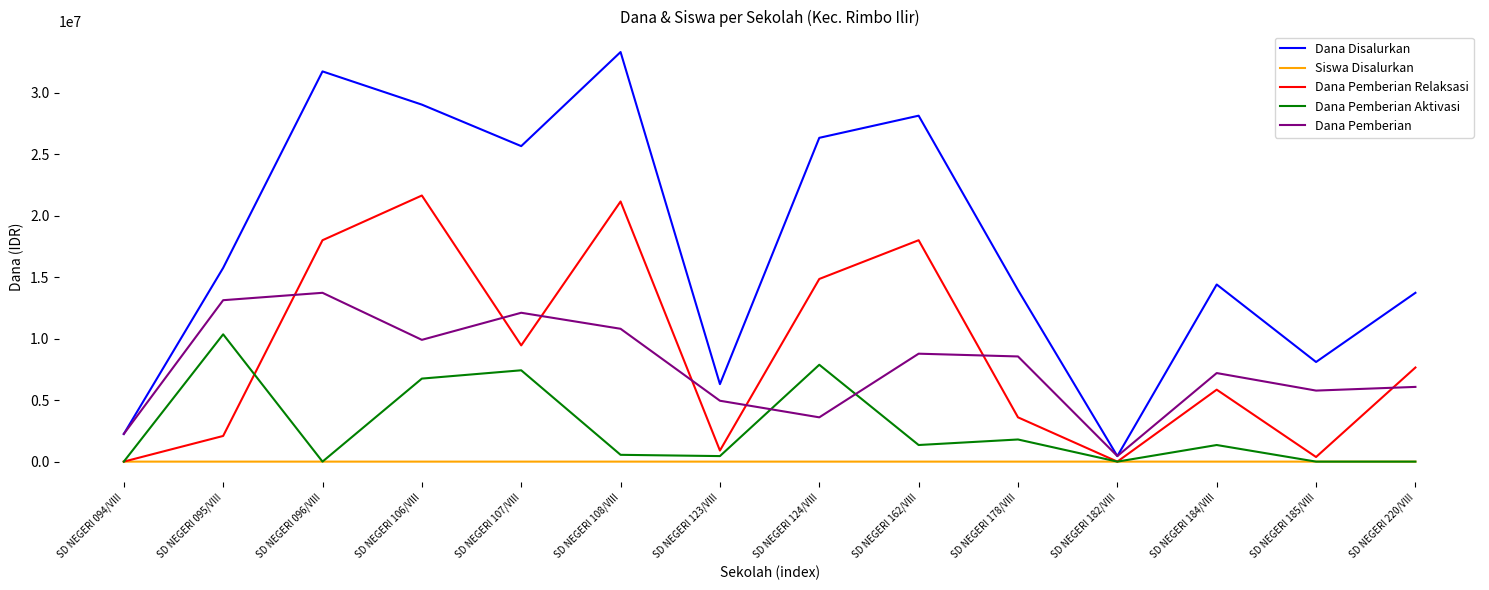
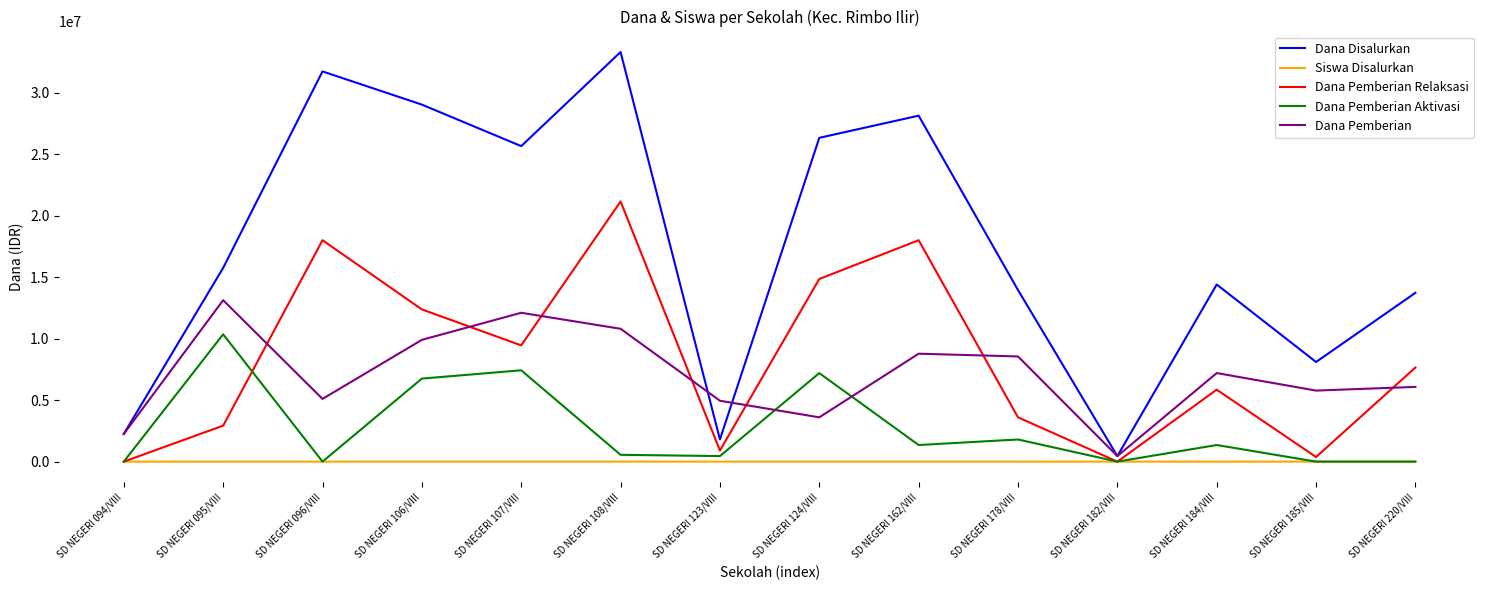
  {
    "Dana Disalurkan": {
      "SD NEGERI 095/VIII": 15800000,
      "SD NEGERI 096/VIII": 31700000,
      "SD NEGERI 106/VIII": 29000000,
      "SD NEGERI 107/VIII": 25700000,
      "SD NEGERI 108/VIII": 33300000,
-     "SD NEGERI 123/VIII": 6300000,
+     "SD NEGERI 123/VIII": 1800000,
      "SD NEGERI 124/VIII": 26300000,
      "SD NEGERI 162/VIII": 28100000,
      "SD NEGERI 178/VIII": 14000000,
      "SD NEGERI 184/VIII": 14400000,
      "SD NEGERI 185/VIII": 8100000,
      "SD NEGERI 220/VIII": 13700000
    },
    "Siswa Disalurkan": {
      "SD NEGERI 095/VIII": 0,
      "SD NEGERI 106/VIII": 0,
      "SD NEGERI 107/VIII": 0,
      "SD NEGERI 108/VIII": 0,
      "SD NEGERI 123/VIII": 0,
      "SD NEGERI 124/VIII": 0,
      "SD NEGERI 162/VIII": 0,
      "SD NEGERI 178/VIII": 0,
      "SD NEGERI 184/VIII": 0
    },
    "Dana Pemberian Relaksasi": {
-     "SD NEGERI 095/VIII": 2100000,
+     "SD NEGERI 095/VIII": 2900000,
      "SD NEGERI 096/VIII": 18000000,
-     "SD NEGERI 106/VIII": 21600000,
+     "SD NEGERI 106/VIII": 12400000,
      "SD NEGERI 107/VIII": 9500000,
      "SD NEGERI 108/VIII": 21200000,
      "SD NEGERI 123/VIII": 900000,
      "SD NEGERI 124/VIII": 14900000,
      "SD NEGERI 162/VIII": 18000000,
      "SD NEGERI 178/VIII": 3600000,
      "SD NEGERI 184/VIII": 5900000,
      "SD NEGERI 185/VIII": 400000,
      "SD NEGERI 220/VIII": 7700000
    },
    "Dana Pemberian Aktivasi": {
      "SD NEGERI 095/VIII": 10400000,
      "SD NEGERI 106/VIII": 6800000,
      "SD NEGERI 107/VIII": 7400000,
      "SD NEGERI 108/VIII": 600000,
      "SD NEGERI 123/VIII": 500000,
-     "SD NEGERI 124/VIII": 7900000,
+     "SD NEGERI 124/VIII": 7200000,
      "SD NEGERI 162/VIII": 1400000,
      "SD NEGERI 178/VIII": 1800000,
      "SD NEGERI 184/VIII": 1400000
    },
    "Dana Pemberian": {
      "SD NEGERI 095/VIII": 13100000,
-     "SD NEGERI 096/VIII": 13700000,
+     "SD NEGERI 096/VIII": 5100000,
      "SD NEGERI 106/VIII": 9900000,
      "SD NEGERI 107/VIII": 12100000,
      "SD NEGERI 108/VIII": 10800000,
      "SD NEGERI 123/VIII": 5000000,
      "SD NEGERI 124/VIII": 3600000,
      "SD NEGERI 162/VIII": 8800000,
      "SD NEGERI 178/VIII": 8600000,
      "SD NEGERI 184/VIII": 7200000,
      "SD NEGERI 185/VIII": 5800000,
      "SD NEGERI 220/VIII": 6100000
    }
  }
